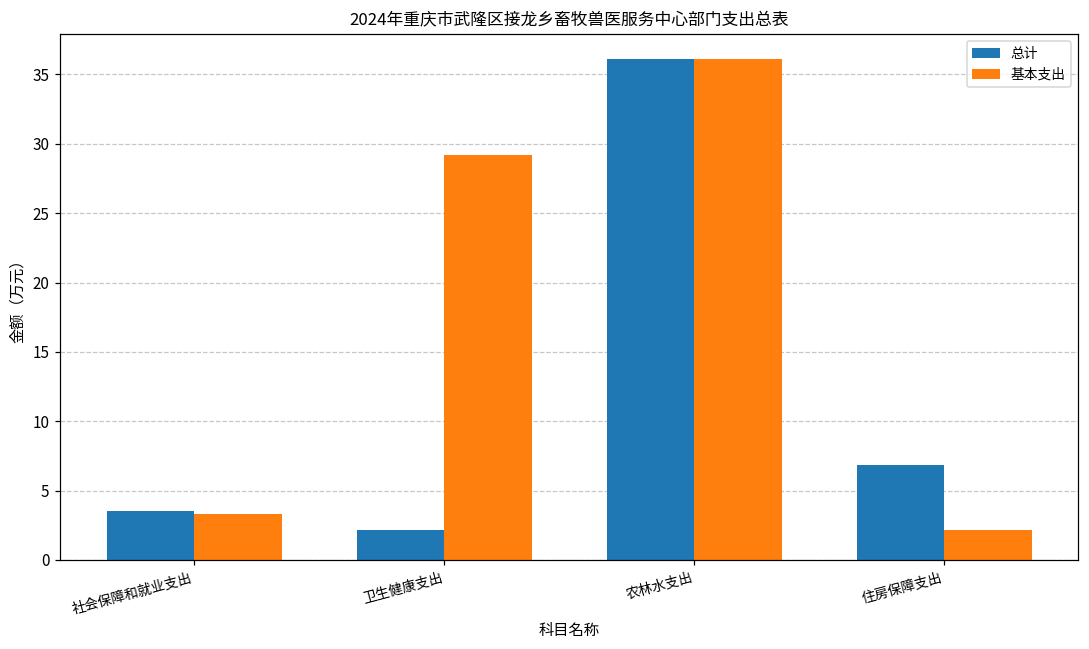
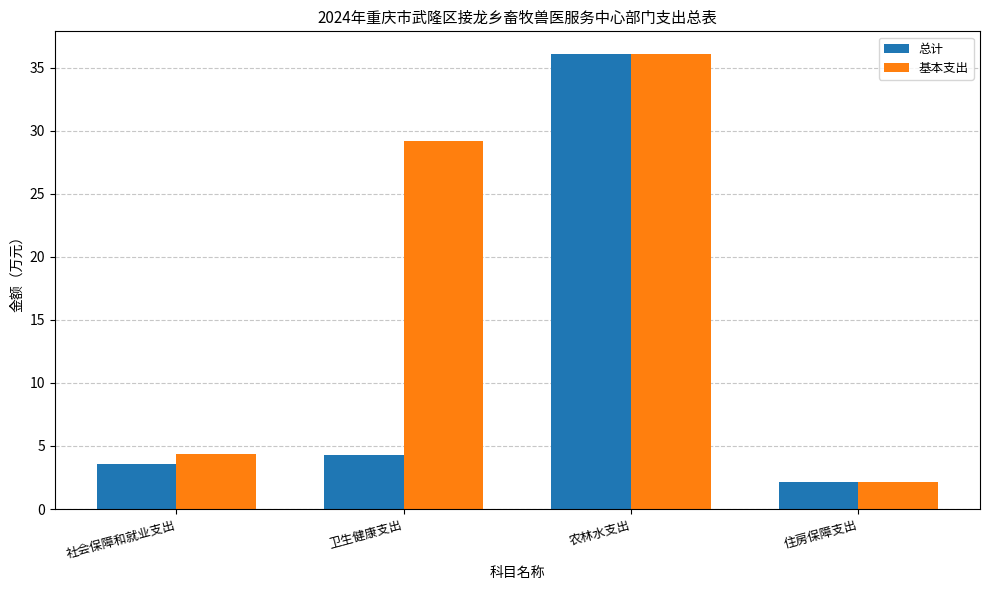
  {
    "总计": {
      "社会保障和就业支出": 3.5,
-     "卫生健康支出": 2.1,
+     "卫生健康支出": 4.3,
      "农林水支出": 36.1,
-     "住房保障支出": 6.9
+     "住房保障支出": 2.2
    },
    "基本支出": {
-     "社会保障和就业支出": 3.3,
+     "社会保障和就业支出": 4.3,
      "卫生健康支出": 29.2,
      "农林水支出": 36.1,
      "住房保障支出": 2.2
    }
  }
